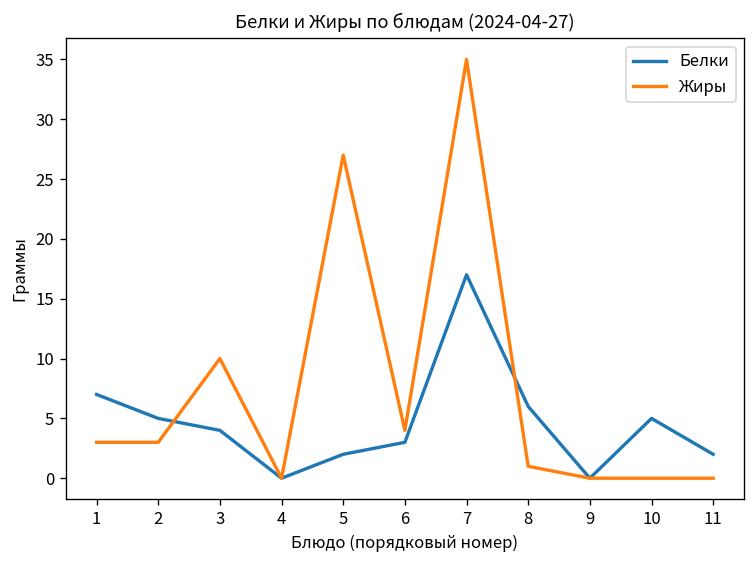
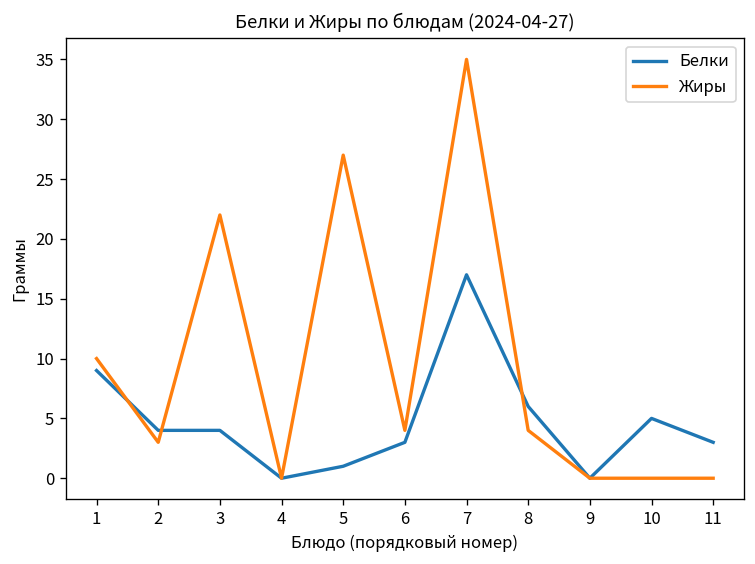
  {
    "Белки": {
-     "1": 7,
-     "2": 5,
+     "1": 9,
+     "2": 4,
      "3": 4,
-     "5": 2,
+     "5": 1,
      "6": 3,
      "7": 17,
      "8": 6,
      "10": 5,
-     "11": 2
+     "11": 3
    },
    "Жиры": {
-     "1": 3,
+     "1": 10,
      "2": 3,
-     "3": 10,
+     "3": 22,
      "5": 27,
      "6": 4,
      "7": 35,
-     "8": 1,
+     "8": 4,
      "10": 0,
      "11": 0
    }
  }
